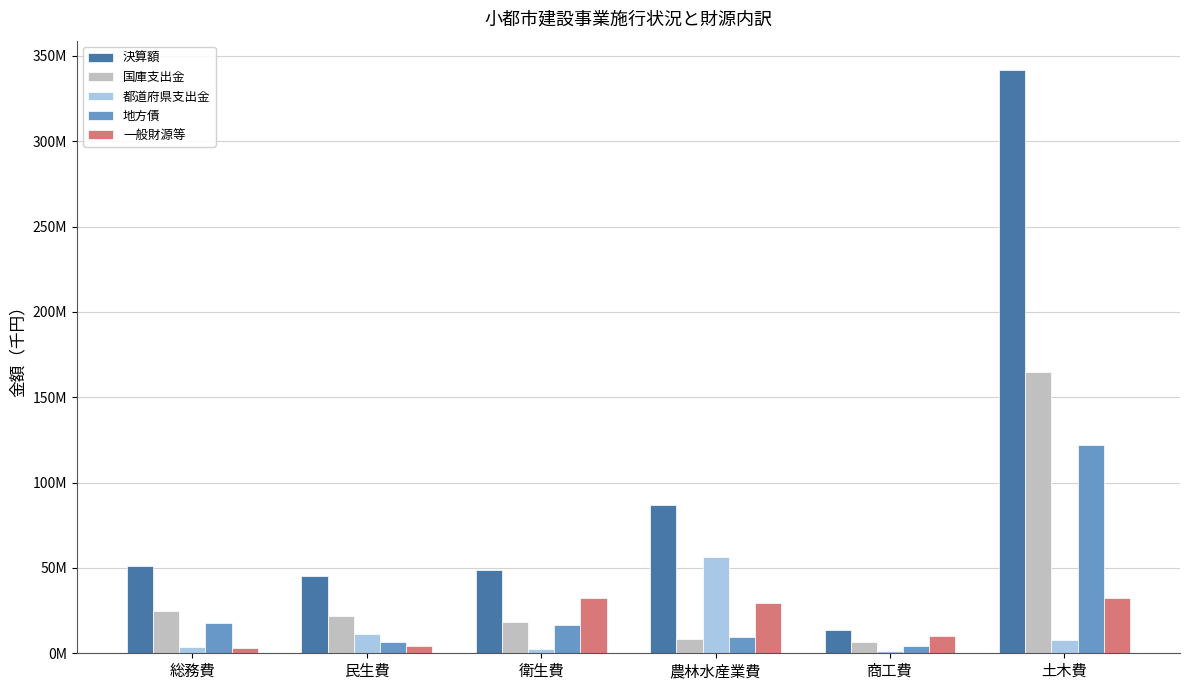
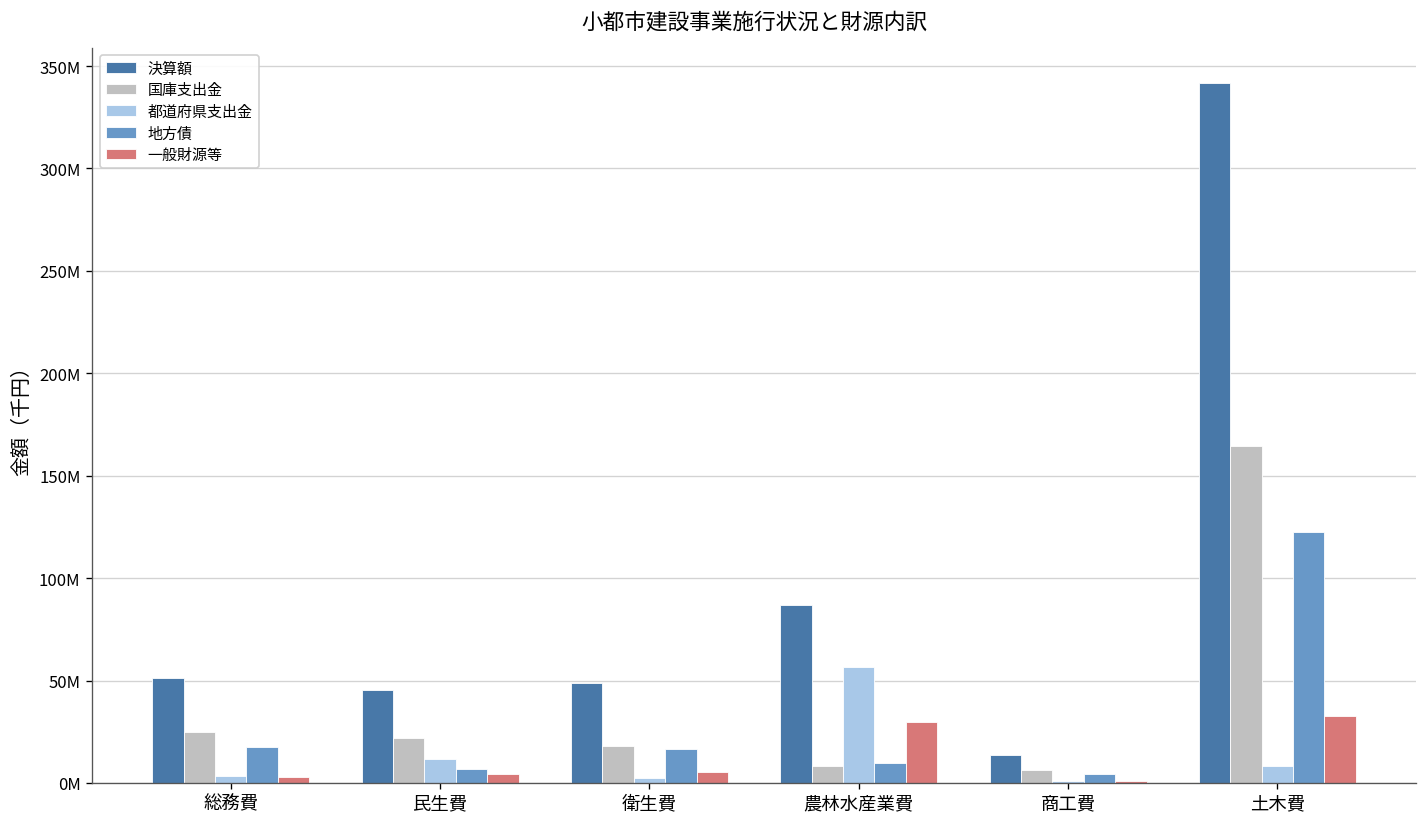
  {
    "一般財源等": {
      "総務費": 3000000,
      "民生費": 4000000,
-     "衛生費": 32000000,
+     "衛生費": 5000000,
      "農林水産業費": 30000000,
-     "商工費": 10000000,
+     "商工費": 1000000,
      "土木費": 33000000
    }
  }
